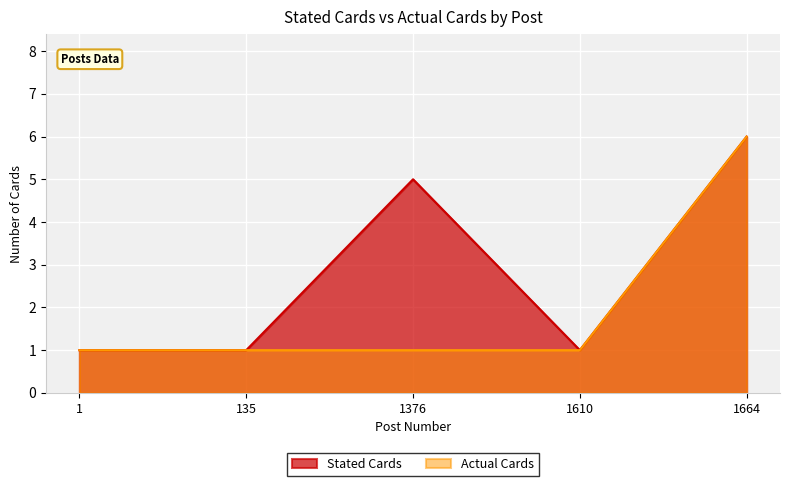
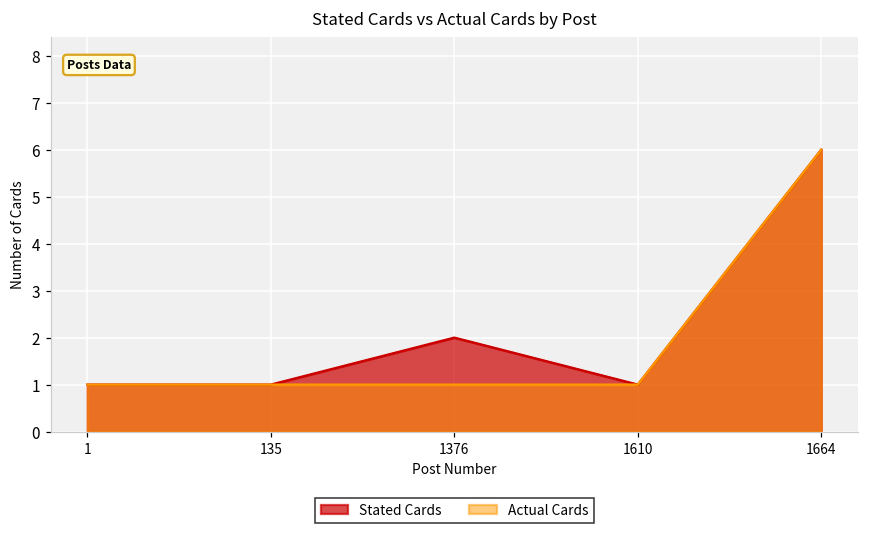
  {
    "Stated Cards": {
-     "1376": 5
+     "1376": 2
    },
    "Actual Cards": {
      "1376": 1
    }
  }
